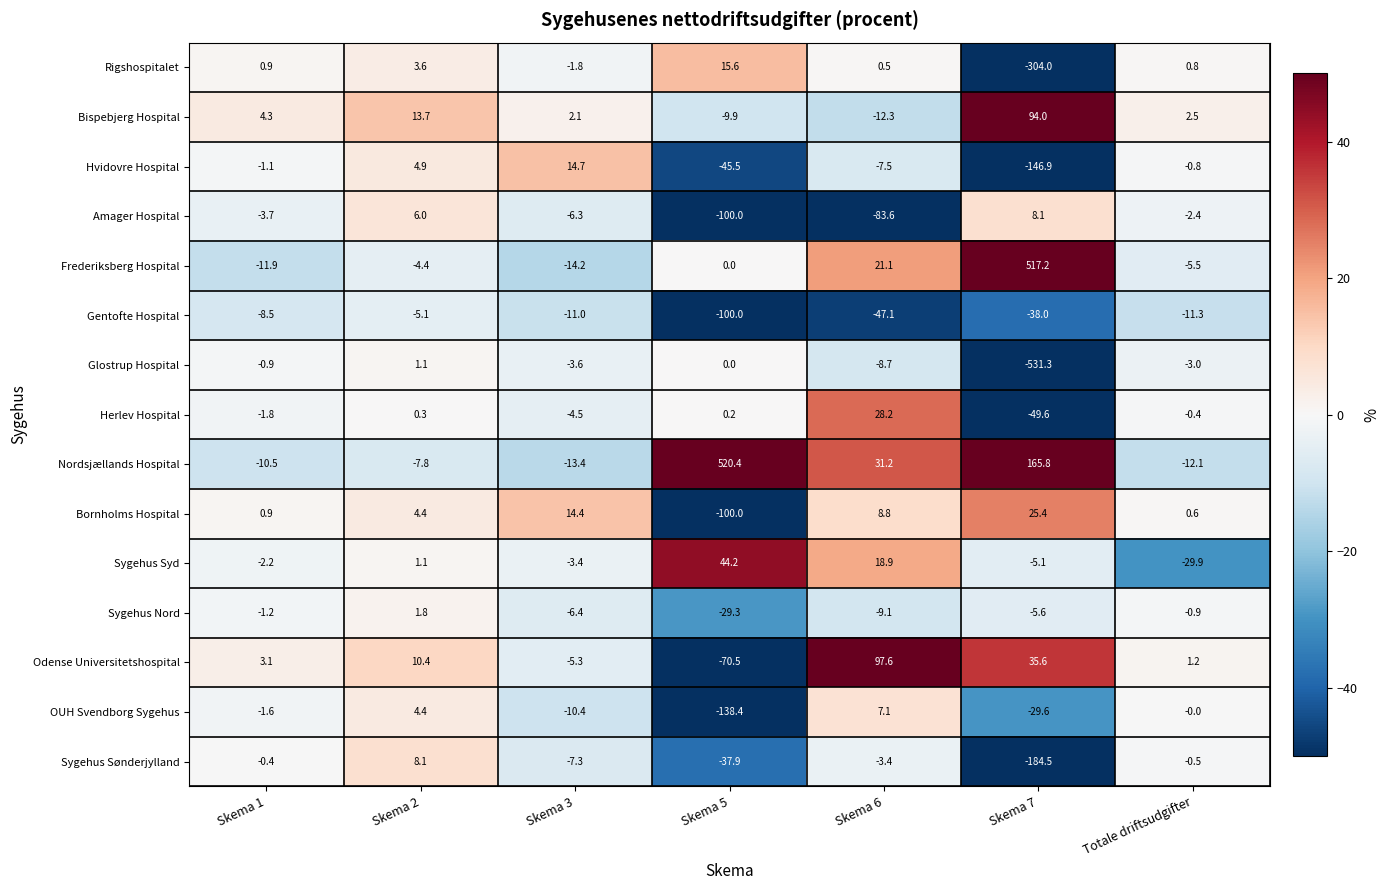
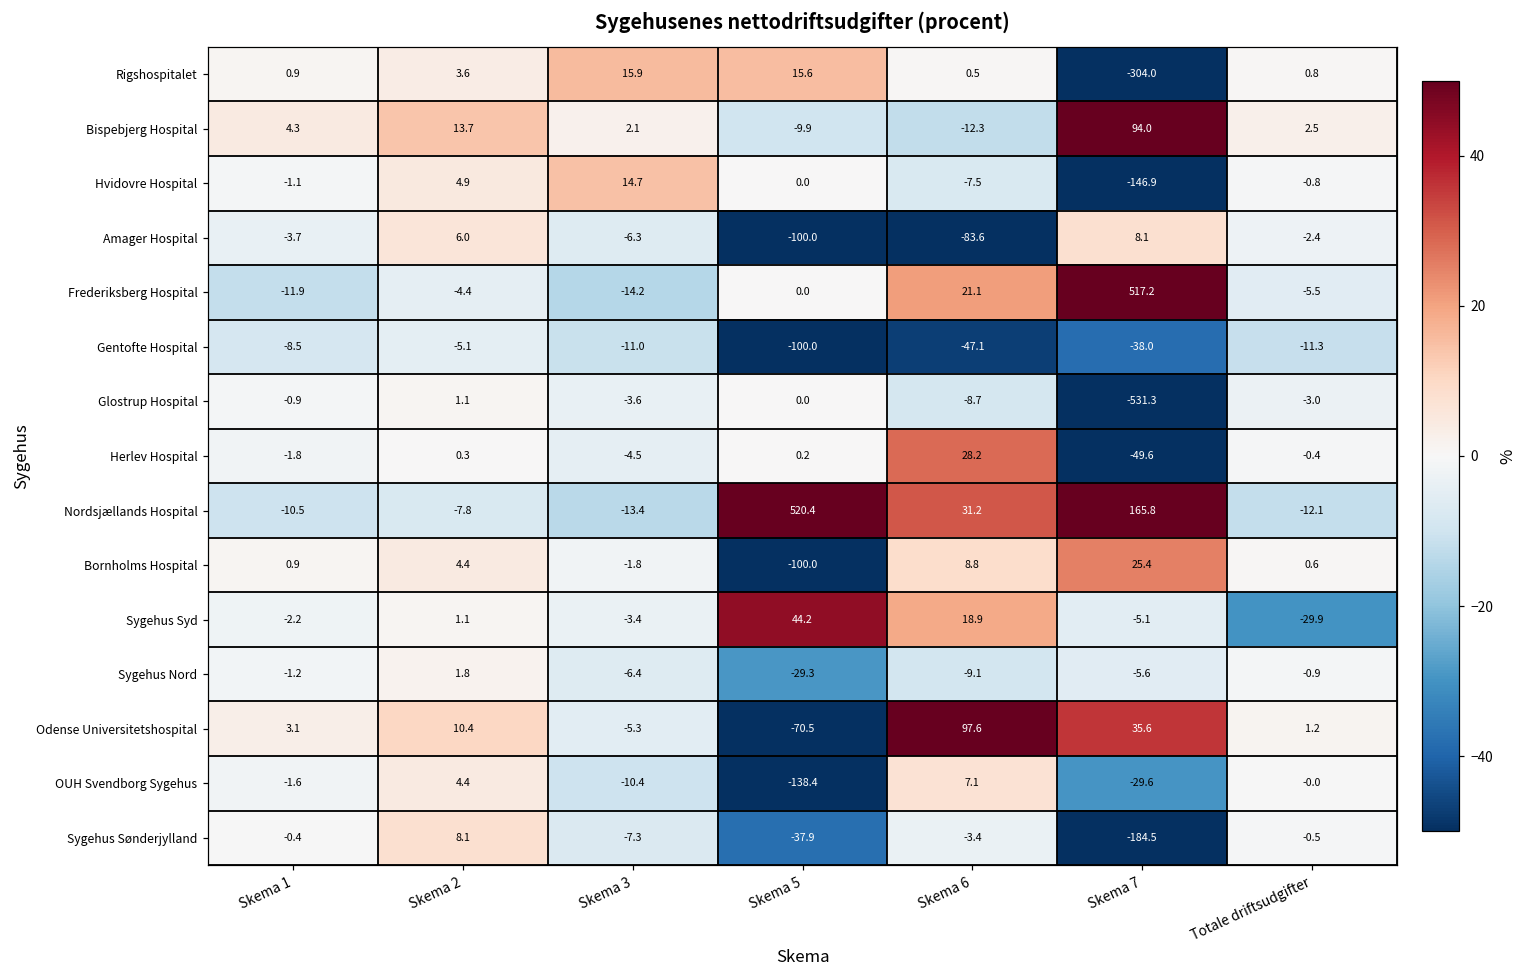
  {
    "Rigshospitalet": {
      "Skema 1": 0.9,
      "Skema 2": 3.6,
-     "Skema 3": -1.8,
+     "Skema 3": 15.9,
      "Skema 5": 15.6,
      "Skema 6": 0.5,
      "Skema 7": -304.0,
      "Totale driftsudgifter": 0.8
    },
    "Bispebjerg Hospital": {
      "Skema 1": 4.3,
      "Skema 2": 13.7,
      "Skema 3": 2.1,
      "Skema 5": -9.9,
      "Skema 6": -12.3,
      "Skema 7": 94.0,
      "Totale driftsudgifter": 2.5
    },
    "Hvidovre Hospital": {
      "Skema 1": -1.1,
      "Skema 2": 4.9,
      "Skema 3": 14.7,
-     "Skema 5": -45.5,
+     "Skema 5": 0.0,
      "Skema 6": -7.5,
      "Skema 7": -146.9,
      "Totale driftsudgifter": -0.8
    },
    "Amager Hospital": {
      "Skema 1": -3.7,
      "Skema 2": 6.0,
      "Skema 3": -6.3,
      "Skema 5": -100.0,
      "Skema 6": -83.6,
      "Skema 7": 8.1,
      "Totale driftsudgifter": -2.4
    },
    "Frederiksberg Hospital": {
      "Skema 1": -11.9,
      "Skema 2": -4.4,
      "Skema 3": -14.2,
      "Skema 5": 0.0,
      "Skema 6": 21.1,
      "Skema 7": 517.2,
      "Totale driftsudgifter": -5.5
    },
    "Gentofte Hospital": {
      "Skema 1": -8.5,
      "Skema 2": -5.1,
      "Skema 3": -11.0,
      "Skema 5": -100.0,
      "Skema 6": -47.1,
      "Skema 7": -38.0,
      "Totale driftsudgifter": -11.3
    },
    "Glostrup Hospital": {
      "Skema 1": -0.9,
      "Skema 2": 1.1,
      "Skema 3": -3.6,
      "Skema 5": 0.0,
      "Skema 6": -8.7,
      "Skema 7": -531.3,
      "Totale driftsudgifter": -3.0
    },
    "Herlev Hospital": {
      "Skema 1": -1.8,
      "Skema 2": 0.3,
      "Skema 3": -4.5,
      "Skema 5": 0.2,
      "Skema 6": 28.2,
      "Skema 7": -49.6,
      "Totale driftsudgifter": -0.4
    },
    "Nordsjællands Hospital": {
      "Skema 1": -10.5,
      "Skema 2": -7.8,
      "Skema 3": -13.4,
      "Skema 5": 520.4,
      "Skema 6": 31.2,
      "Skema 7": 165.8,
      "Totale driftsudgifter": -12.1
    },
    "Bornholms Hospital": {
      "Skema 1": 0.9,
      "Skema 2": 4.4,
-     "Skema 3": 14.4,
+     "Skema 3": -1.8,
      "Skema 5": -100.0,
      "Skema 6": 8.8,
      "Skema 7": 25.4,
      "Totale driftsudgifter": 0.6
    },
    "Sygehus Syd": {
      "Skema 1": -2.2,
      "Skema 2": 1.1,
      "Skema 3": -3.4,
      "Skema 5": 44.2,
      "Skema 6": 18.9,
      "Skema 7": -5.1,
      "Totale driftsudgifter": -29.9
    },
    "Sygehus Nord": {
      "Skema 1": -1.2,
      "Skema 2": 1.8,
      "Skema 3": -6.4,
      "Skema 5": -29.3,
      "Skema 6": -9.1,
      "Skema 7": -5.6,
      "Totale driftsudgifter": -0.9
    },
    "Odense Universitetshospital": {
      "Skema 1": 3.1,
      "Skema 2": 10.4,
      "Skema 3": -5.3,
      "Skema 5": -70.5,
      "Skema 6": 97.6,
      "Skema 7": 35.6,
      "Totale driftsudgifter": 1.2
    },
    "OUH Svendborg Sygehus": {
      "Skema 1": -1.6,
      "Skema 2": 4.4,
      "Skema 3": -10.4,
      "Skema 5": -138.4,
      "Skema 6": 7.1,
      "Skema 7": -29.6,
      "Totale driftsudgifter": -0.0
    },
    "Sygehus Sønderjylland": {
      "Skema 1": -0.4,
      "Skema 2": 8.1,
      "Skema 3": -7.3,
      "Skema 5": -37.9,
      "Skema 6": -3.4,
      "Skema 7": -184.5,
      "Totale driftsudgifter": -0.5
    }
  }
